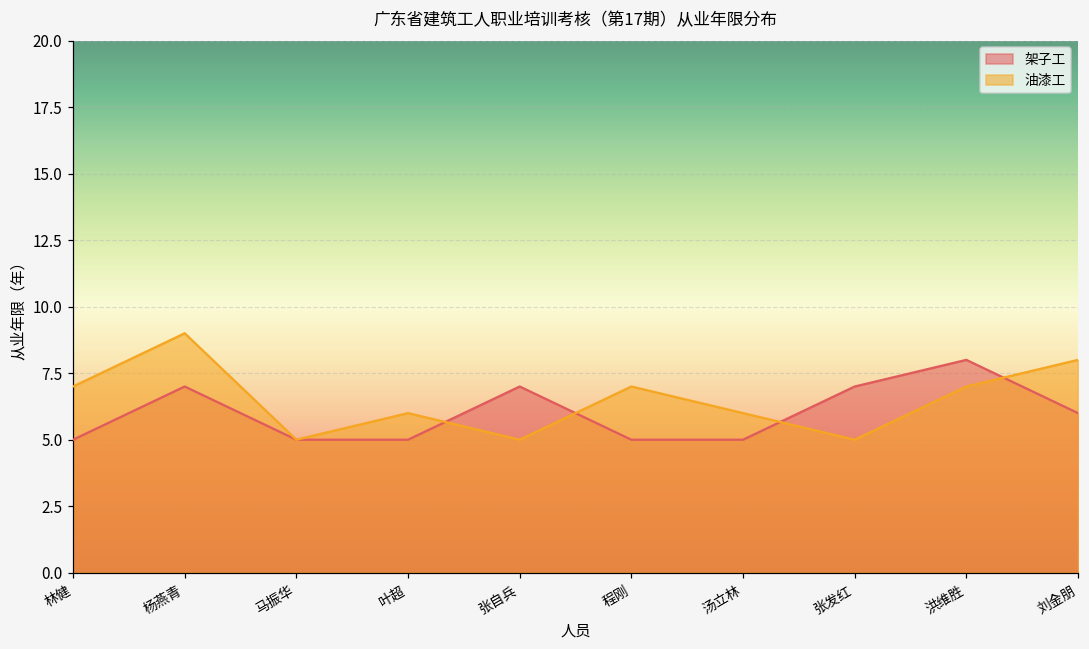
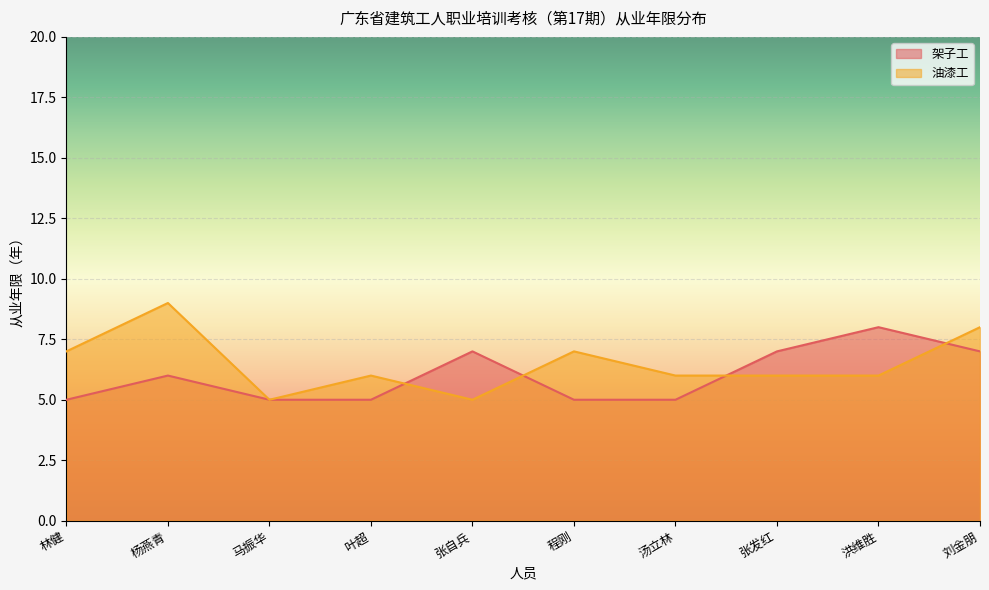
  {
    "架子工": {
      "林健": 5,
-     "杨燕青": 7,
+     "杨燕青": 6,
      "叶超": 5,
      "张自兵": 7,
      "程刚": 5,
      "汤立林": 5,
      "张发红": 7,
      "洪维胜": 8,
-     "刘金朋": 6
+     "刘金朋": 7
    },
    "油漆工": {
      "林健": 7,
      "杨燕青": 9,
      "叶超": 6,
      "张自兵": 5,
      "程刚": 7,
      "汤立林": 6,
-     "张发红": 5,
-     "洪维胜": 7,
+     "张发红": 6,
+     "洪维胜": 6,
      "刘金朋": 8
    }
  }
